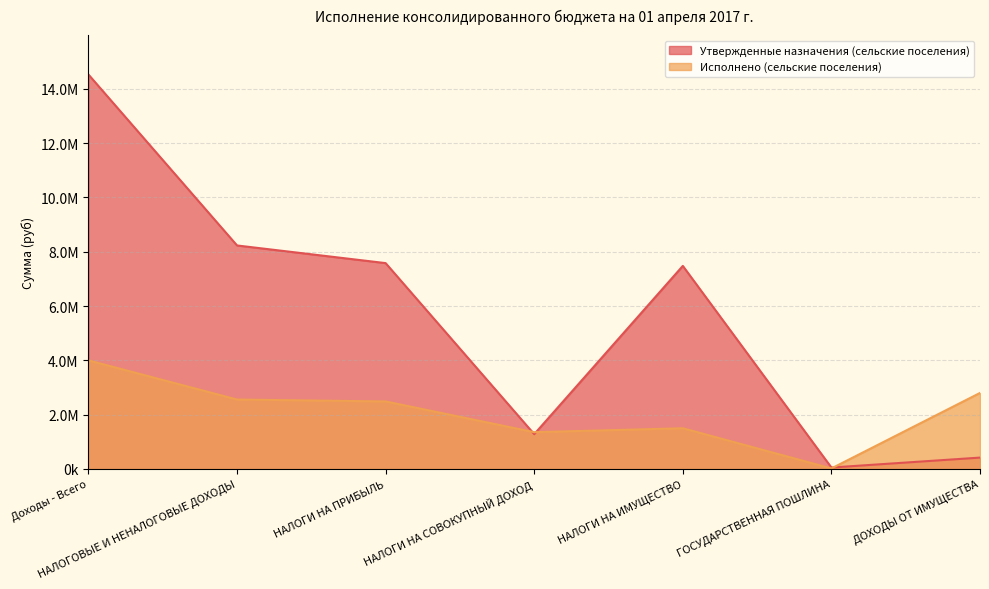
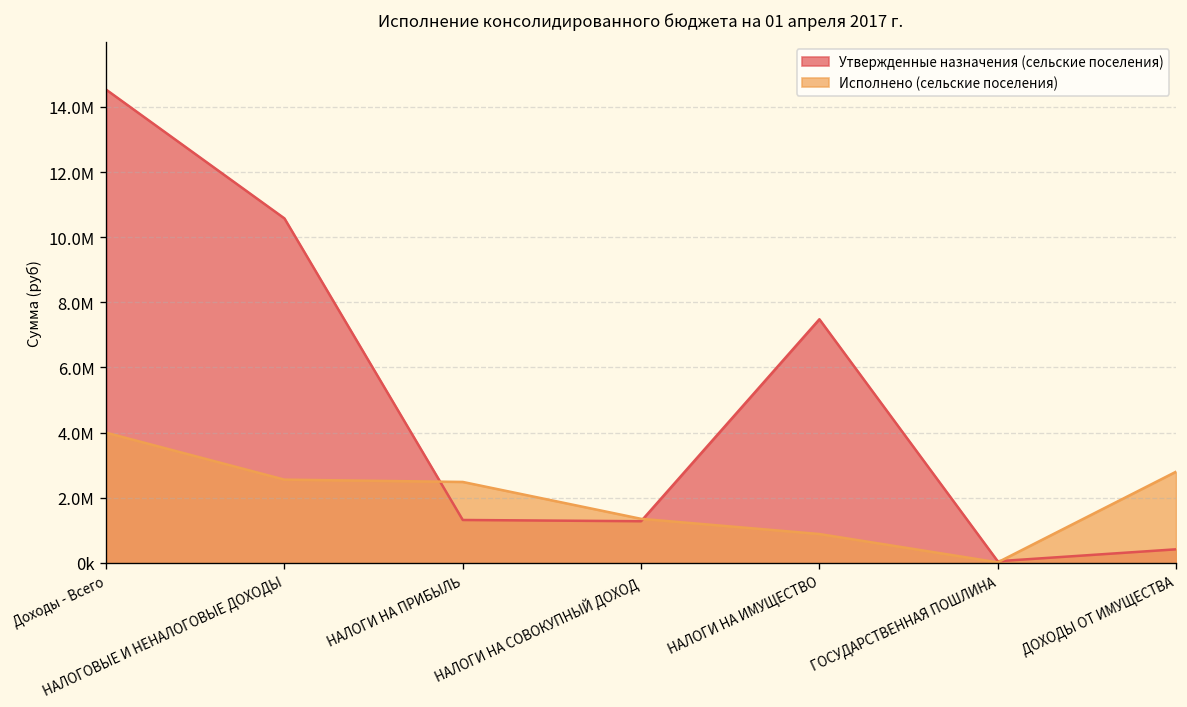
  {
    "Утвержденные назначения (сельские поселения)": {
      "Доходы - Всего": 14500000,
-     "НАЛОГОВЫЕ И НЕНАЛОГОВЫЕ ДОХОДЫ": 8200000,
-     "НАЛОГИ НА ПРИБЫЛЬ": 7600000,
+     "НАЛОГОВЫЕ И НЕНАЛОГОВЫЕ ДОХОДЫ": 10600000,
+     "НАЛОГИ НА ПРИБЫЛЬ": 1300000,
      "НАЛОГИ НА ИМУЩЕСТВО": 7500000,
      "ДОХОДЫ ОТ ИМУЩЕСТВА": 400000
    },
    "Исполнено (сельские поселения)": {
      "Доходы - Всего": 4000000,
      "НАЛОГОВЫЕ И НЕНАЛОГОВЫЕ ДОХОДЫ": 2600000,
      "НАЛОГИ НА ПРИБЫЛЬ": 2500000,
-     "НАЛОГИ НА ИМУЩЕСТВО": 1500000,
+     "НАЛОГИ НА ИМУЩЕСТВО": 900000,
      "ДОХОДЫ ОТ ИМУЩЕСТВА": 2800000
    }
  }
